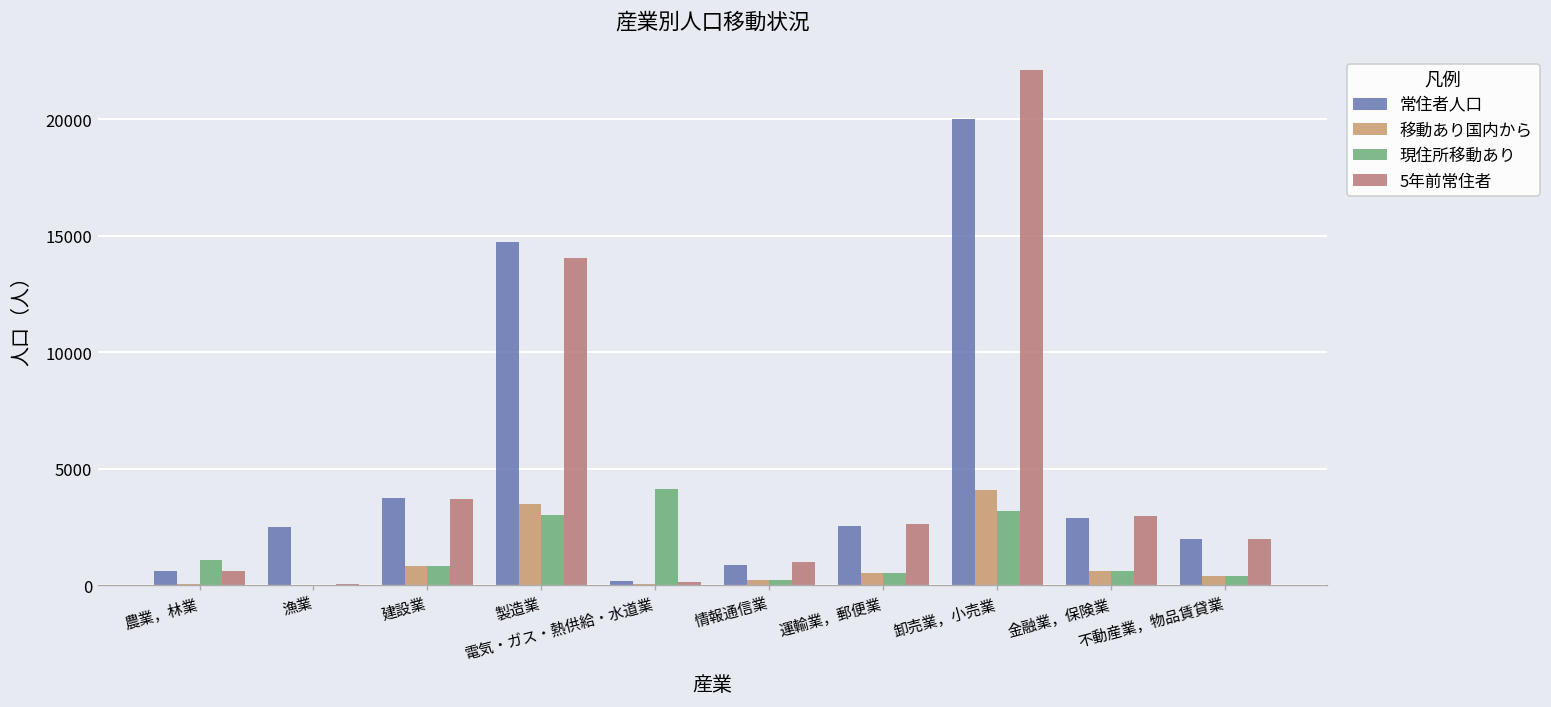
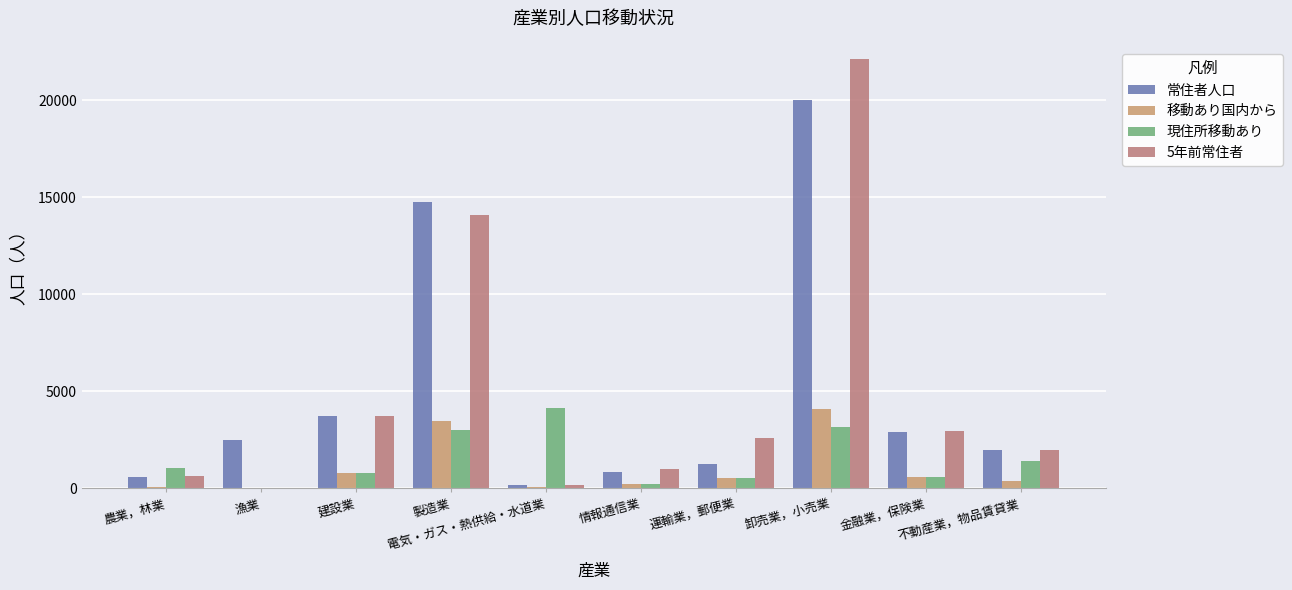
  {
    "常住者人口": {
      "農業，林業": 600,
      "漁業": 2500,
      "建設業": 3700,
      "製造業": 14700,
      "電気・ガス・熱供給・水道業": 200,
      "情報通信業": 800,
-     "運輸業，郵便業": 2500,
+     "運輸業，郵便業": 1200,
      "卸売業，小売業": 20000,
      "金融業，保険業": 2900,
      "不動産業，物品賃貸業": 2000
    },
    "現住所移動あり": {
      "農業，林業": 1100,
      "建設業": 800,
      "製造業": 3000,
      "電気・ガス・熱供給・水道業": 4100,
      "情報通信業": 200,
      "運輸業，郵便業": 500,
      "卸売業，小売業": 3200,
      "金融業，保険業": 600,
-     "不動産業，物品賃貸業": 400
+     "不動産業，物品賃貸業": 1400
    }
  }
